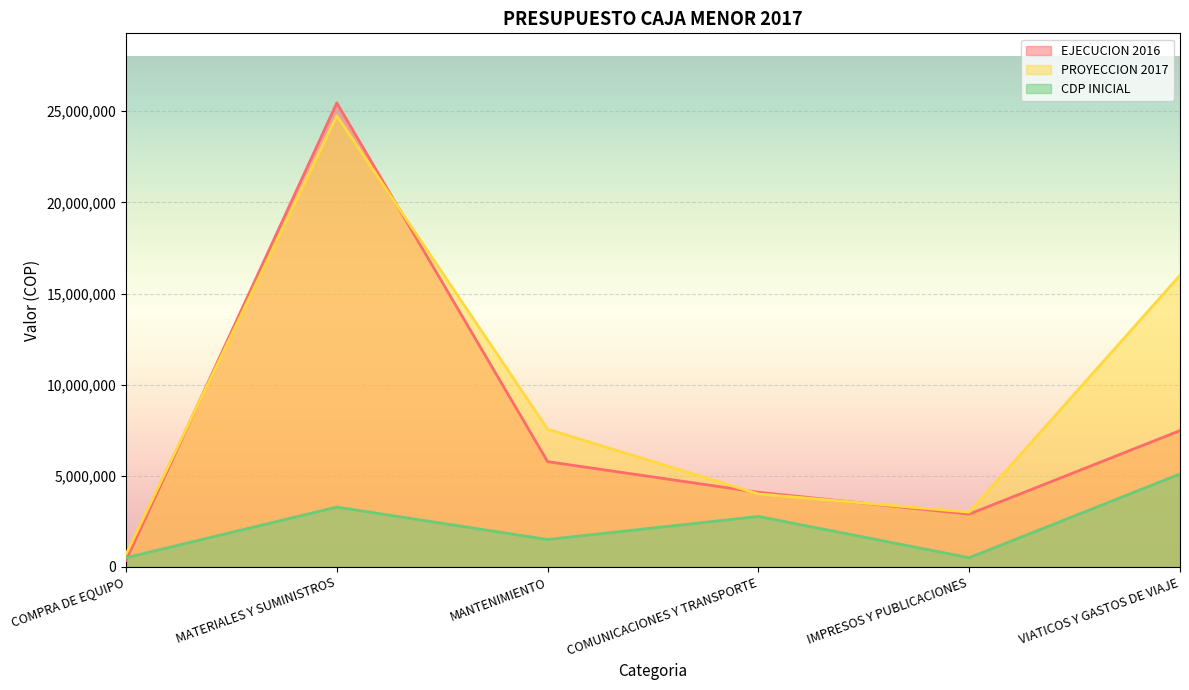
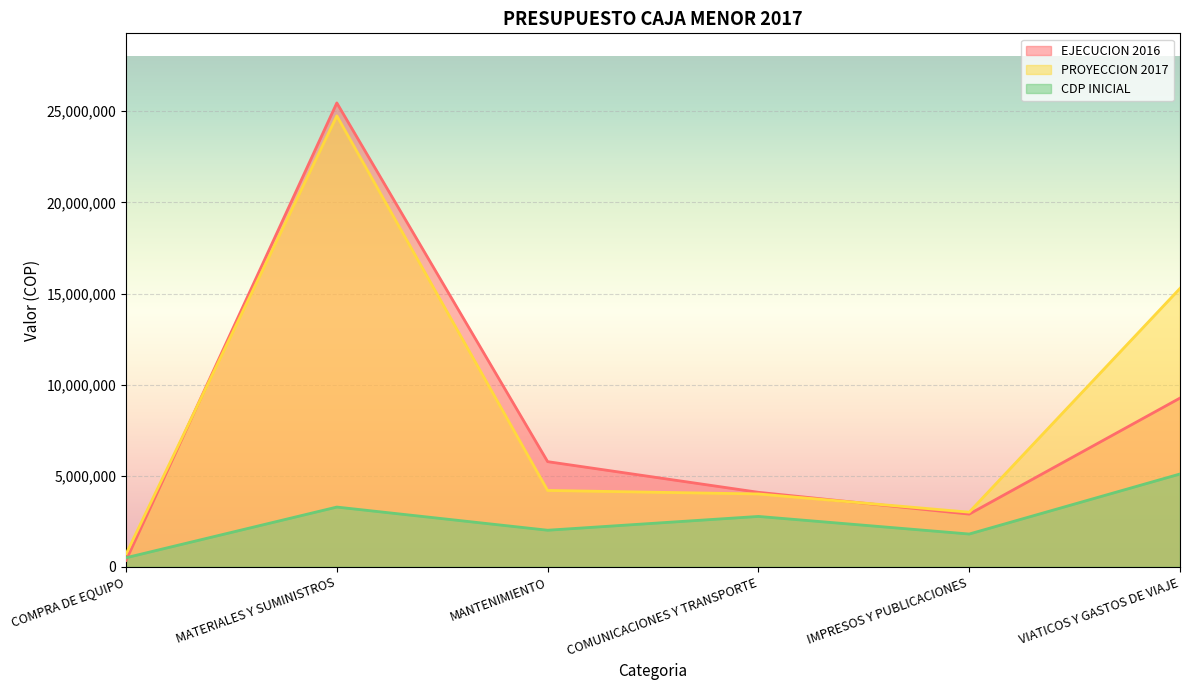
  {
    "EJECUCION 2016": {
      "COMPRA DE EQUIPO": "400,000",
      "MATERIALES Y SUMINISTROS": "25,500,000",
      "MANTENIMIENTO": "5,800,000",
-     "VIATICOS Y GASTOS DE VIAJE": "7,500,000"
+     "VIATICOS Y GASTOS DE VIAJE": "9,300,000"
    },
    "PROYECCION 2017": {
      "COMPRA DE EQUIPO": "700,000",
      "MATERIALES Y SUMINISTROS": "24,700,000",
-     "MANTENIMIENTO": "7,600,000",
-     "VIATICOS Y GASTOS DE VIAJE": "16,000,000"
+     "MANTENIMIENTO": "4,200,000",
+     "VIATICOS Y GASTOS DE VIAJE": "15,300,000"
    },
    "CDP INICIAL": {
      "COMPRA DE EQUIPO": "500,000",
      "MATERIALES Y SUMINISTROS": "3,300,000",
-     "MANTENIMIENTO": "1,500,000",
+     "MANTENIMIENTO": "2,000,000",
      "COMUNICACIONES Y TRANSPORTE": "2,800,000",
-     "IMPRESOS Y PUBLICACIONES": "500,000",
+     "IMPRESOS Y PUBLICACIONES": "1,800,000",
      "VIATICOS Y GASTOS DE VIAJE": "5,100,000"
    }
  }
